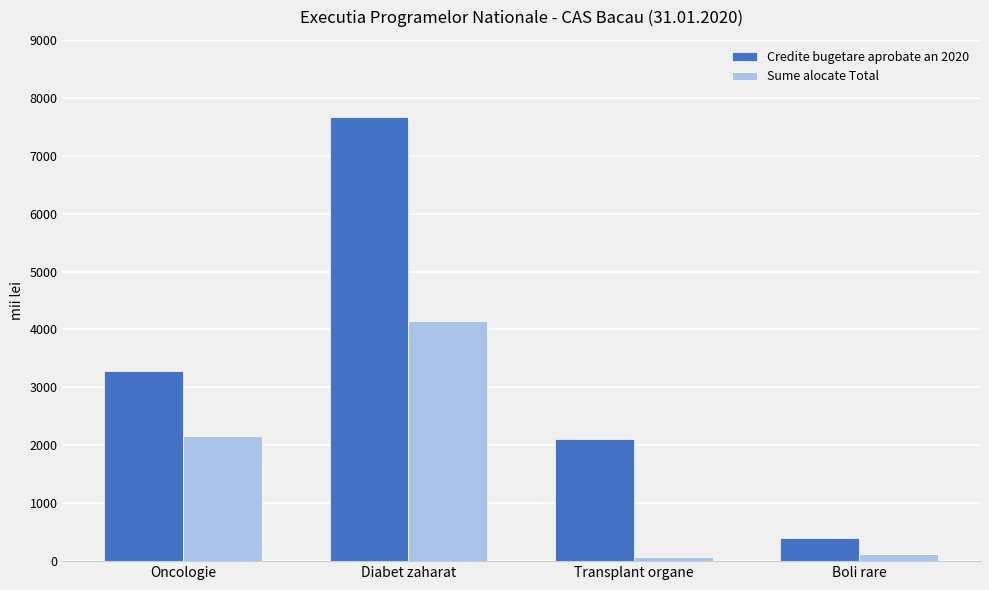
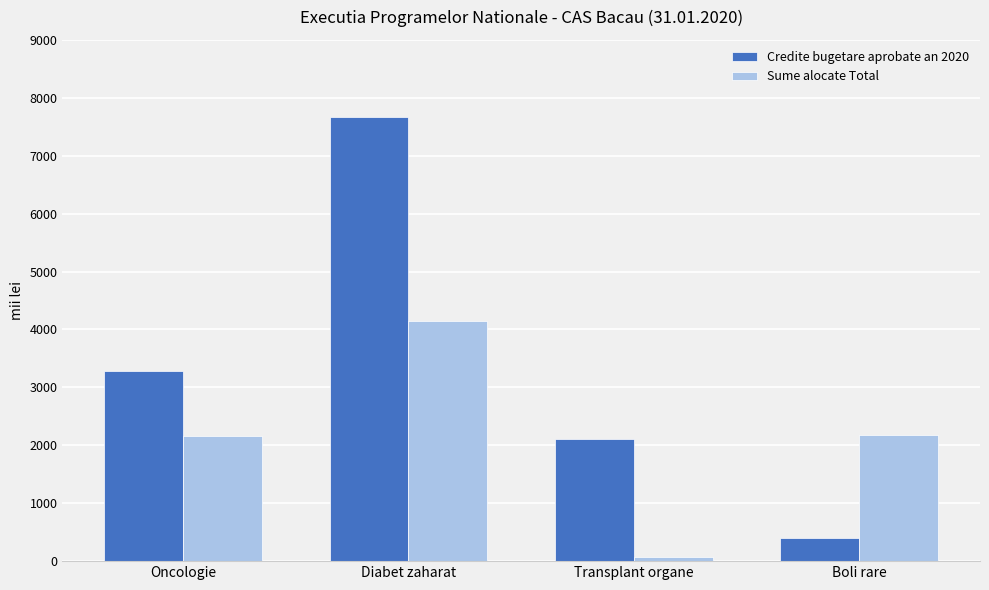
  {
    "Credite bugetare aprobate an 2020": {
      "Oncologie": 3300,
      "Diabet zaharat": 7700,
      "Transplant organe": 2100,
      "Boli rare": 400
    },
    "Sume alocate Total": {
      "Oncologie": 2200,
      "Diabet zaharat": 4100,
      "Transplant organe": 100,
-     "Boli rare": 100
+     "Boli rare": 2200
    }
  }
